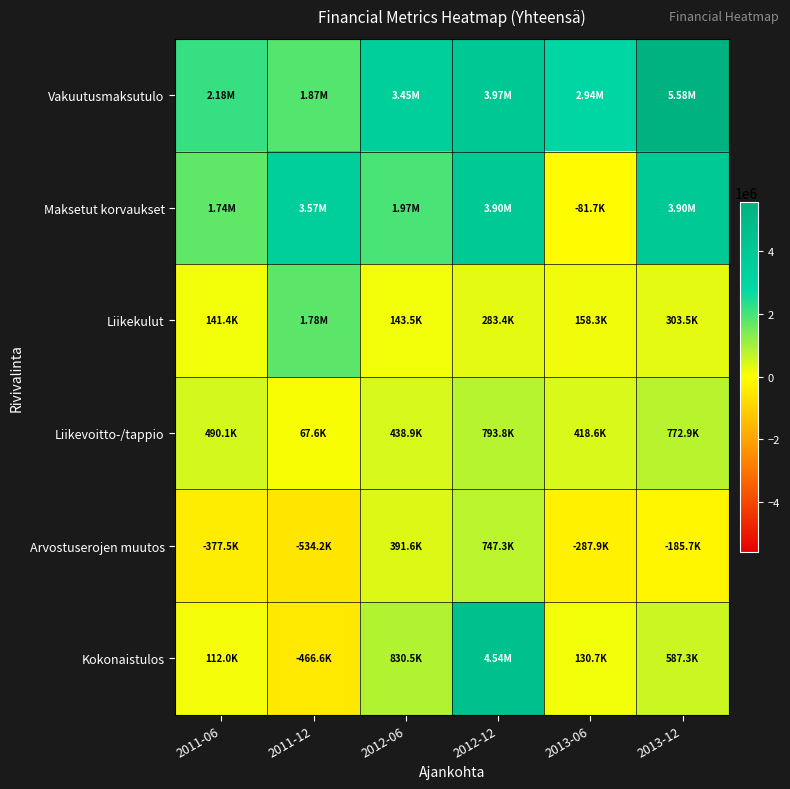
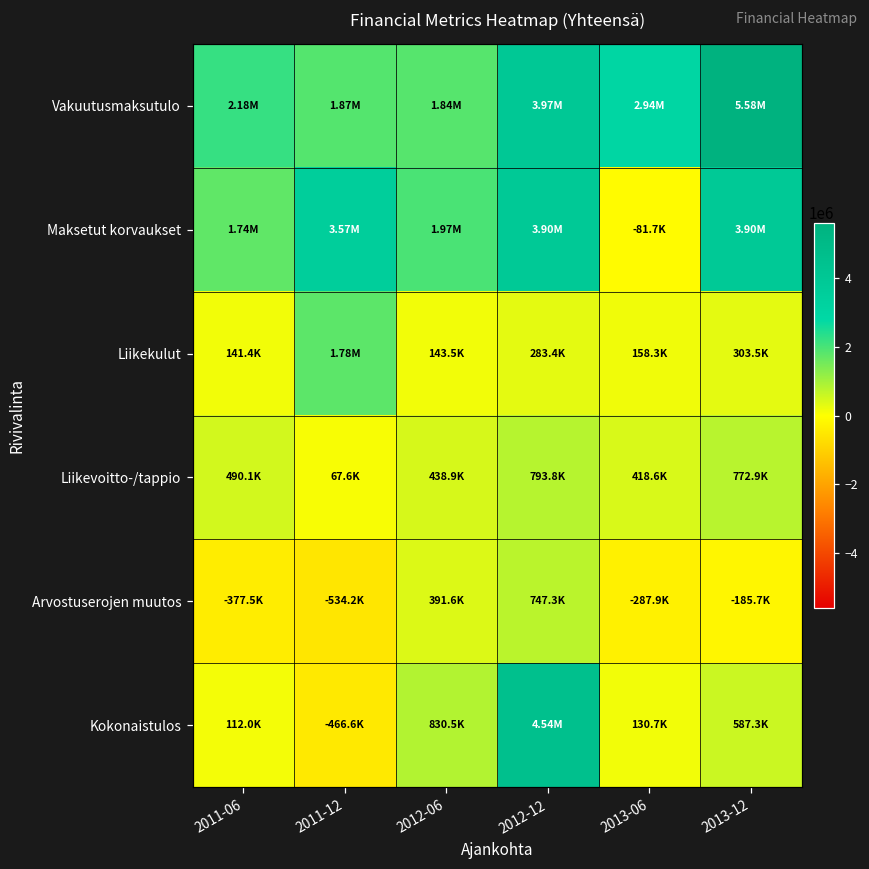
  {
    "Vakuutusmaksutulo": {
      "2011-06": "2.18M",
      "2011-12": "1.87M",
-     "2012-06": "3.45M",
+     "2012-06": "1.84M",
      "2012-12": "3.97M",
      "2013-06": "2.94M",
      "2013-12": "5.58M"
    },
    "Maksetut korvaukset": {
      "2011-06": "1.74M",
      "2011-12": "3.57M",
      "2012-06": "1.97M",
      "2012-12": "3.90M",
      "2013-06": "-81.7K",
      "2013-12": "3.90M"
    },
    "Liikekulut": {
      "2011-06": "141.4K",
      "2011-12": "1.78M",
      "2012-06": "143.5K",
      "2012-12": "283.4K",
      "2013-06": "158.3K",
      "2013-12": "303.5K"
    },
    "Liikevoitto-/tappio": {
      "2011-06": "490.1K",
      "2011-12": "67.6K",
      "2012-06": "438.9K",
      "2012-12": "793.8K",
      "2013-06": "418.6K",
      "2013-12": "772.9K"
    },
    "Arvostuserojen muutos": {
      "2011-06": "-377.5K",
      "2011-12": "-534.2K",
      "2012-06": "391.6K",
      "2012-12": "747.3K",
      "2013-06": "-287.9K",
      "2013-12": "-185.7K"
    },
    "Kokonaistulos": {
      "2011-06": "112.0K",
      "2011-12": "-466.6K",
      "2012-06": "830.5K",
      "2012-12": "4.54M",
      "2013-06": "130.7K",
      "2013-12": "587.3K"
    }
  }
